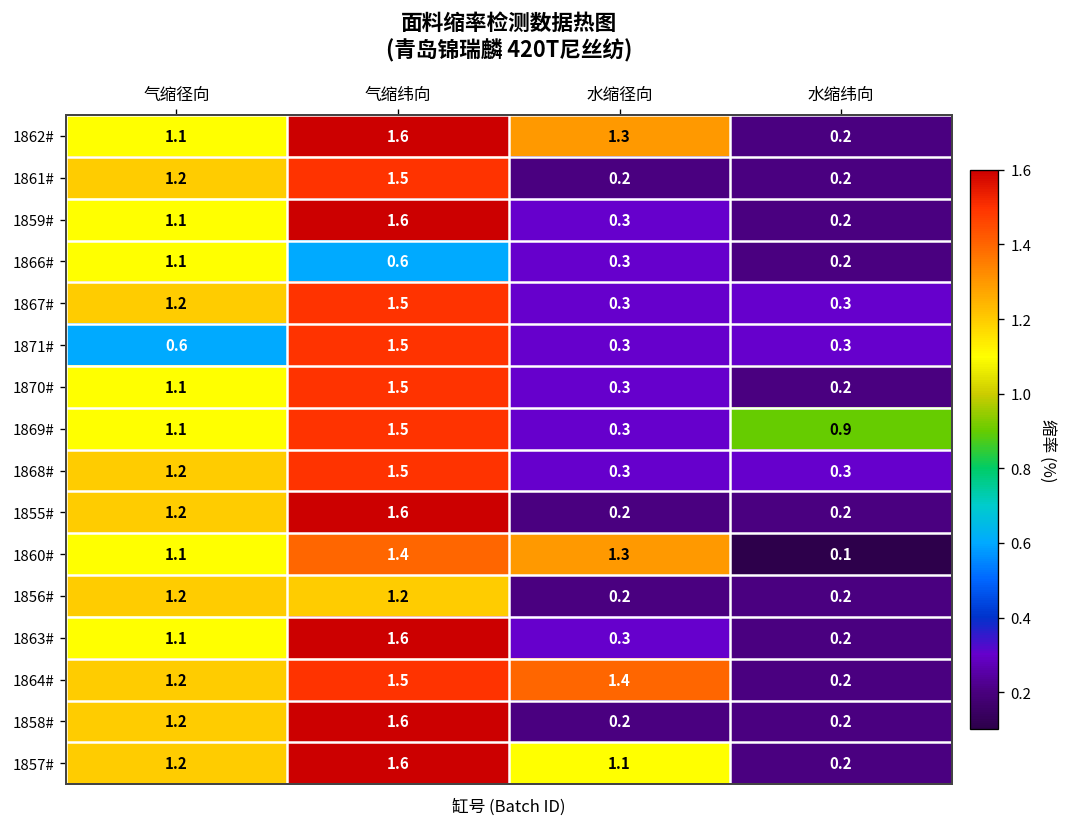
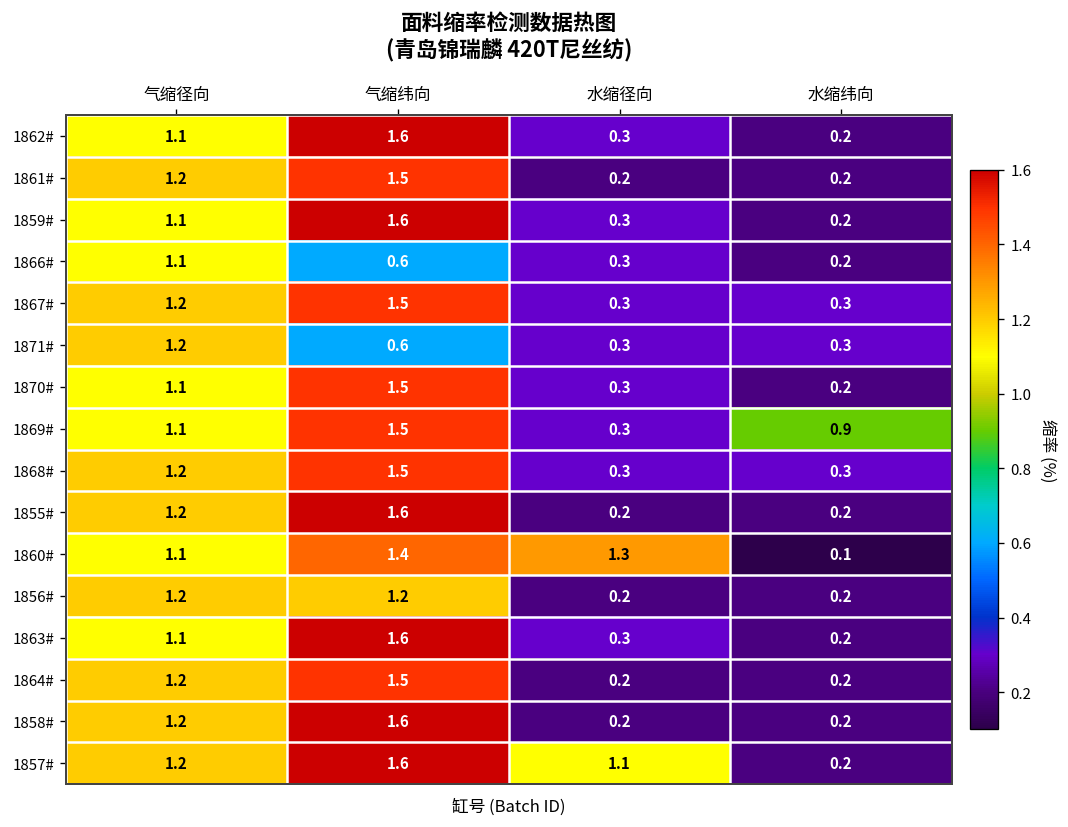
  {
    "1862#": {
      "气缩径向": 1.1,
      "气缩纬向": 1.6,
-     "水缩径向": 1.3,
+     "水缩径向": 0.3,
      "水缩纬向": 0.2
    },
    "1861#": {
      "气缩径向": 1.2,
      "气缩纬向": 1.5,
      "水缩径向": 0.2,
      "水缩纬向": 0.2
    },
    "1859#": {
      "气缩径向": 1.1,
      "气缩纬向": 1.6,
      "水缩径向": 0.3,
      "水缩纬向": 0.2
    },
    "1866#": {
      "气缩径向": 1.1,
      "气缩纬向": 0.6,
      "水缩径向": 0.3,
      "水缩纬向": 0.2
    },
    "1867#": {
      "气缩径向": 1.2,
      "气缩纬向": 1.5,
      "水缩径向": 0.3,
      "水缩纬向": 0.3
    },
    "1871#": {
-     "气缩径向": 0.6,
-     "气缩纬向": 1.5,
+     "气缩径向": 1.2,
+     "气缩纬向": 0.6,
      "水缩径向": 0.3,
      "水缩纬向": 0.3
    },
    "1870#": {
      "气缩径向": 1.1,
      "气缩纬向": 1.5,
      "水缩径向": 0.3,
      "水缩纬向": 0.2
    },
    "1869#": {
      "气缩径向": 1.1,
      "气缩纬向": 1.5,
      "水缩径向": 0.3,
      "水缩纬向": 0.9
    },
    "1868#": {
      "气缩径向": 1.2,
      "气缩纬向": 1.5,
      "水缩径向": 0.3,
      "水缩纬向": 0.3
    },
    "1855#": {
      "气缩径向": 1.2,
      "气缩纬向": 1.6,
      "水缩径向": 0.2,
      "水缩纬向": 0.2
    },
    "1860#": {
      "气缩径向": 1.1,
      "气缩纬向": 1.4,
      "水缩径向": 1.3,
      "水缩纬向": 0.1
    },
    "1856#": {
      "气缩径向": 1.2,
      "气缩纬向": 1.2,
      "水缩径向": 0.2,
      "水缩纬向": 0.2
    },
    "1863#": {
      "气缩径向": 1.1,
      "气缩纬向": 1.6,
      "水缩径向": 0.3,
      "水缩纬向": 0.2
    },
    "1864#": {
      "气缩径向": 1.2,
      "气缩纬向": 1.5,
-     "水缩径向": 1.4,
+     "水缩径向": 0.2,
      "水缩纬向": 0.2
    },
    "1858#": {
      "气缩径向": 1.2,
      "气缩纬向": 1.6,
      "水缩径向": 0.2,
      "水缩纬向": 0.2
    },
    "1857#": {
      "气缩径向": 1.2,
      "气缩纬向": 1.6,
      "水缩径向": 1.1,
      "水缩纬向": 0.2
    }
  }
